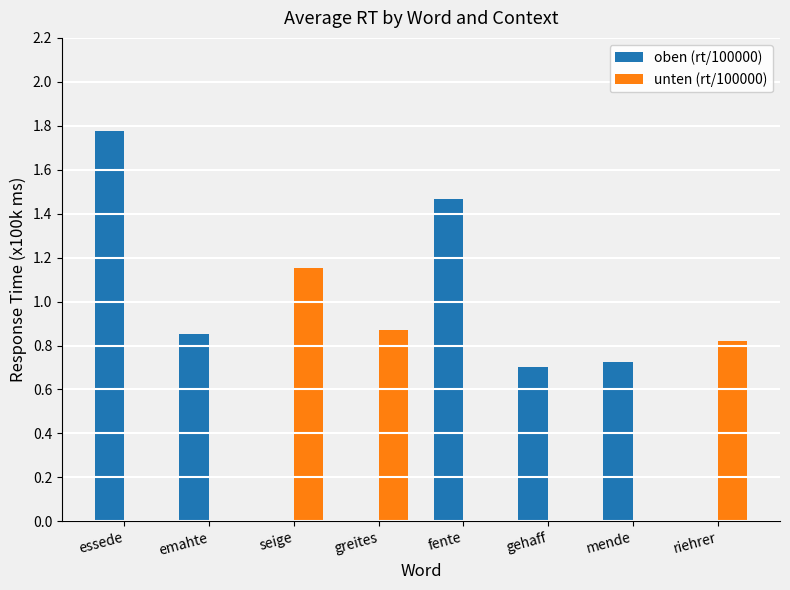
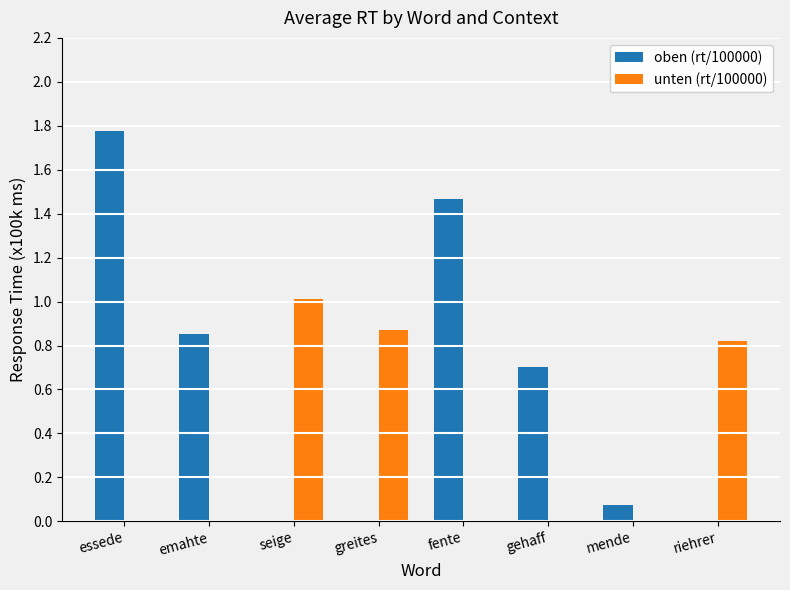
  {
    "oben (rt/100000)": {
      "essede": 1.78,
      "emahte": 0.85,
      "seige": 0.00,
      "greites": 0.00,
      "fente": 1.46,
      "gehaff": 0.70,
-     "mende": 0.72,
+     "mende": 0.07,
      "riehrer": 0.00
    },
    "unten (rt/100000)": {
      "essede": 0.00,
      "emahte": 0.00,
-     "seige": 1.15,
+     "seige": 1.01,
      "greites": 0.87,
      "fente": 0.00,
      "gehaff": 0.00,
      "mende": 0.00,
      "riehrer": 0.82
    }
  }
